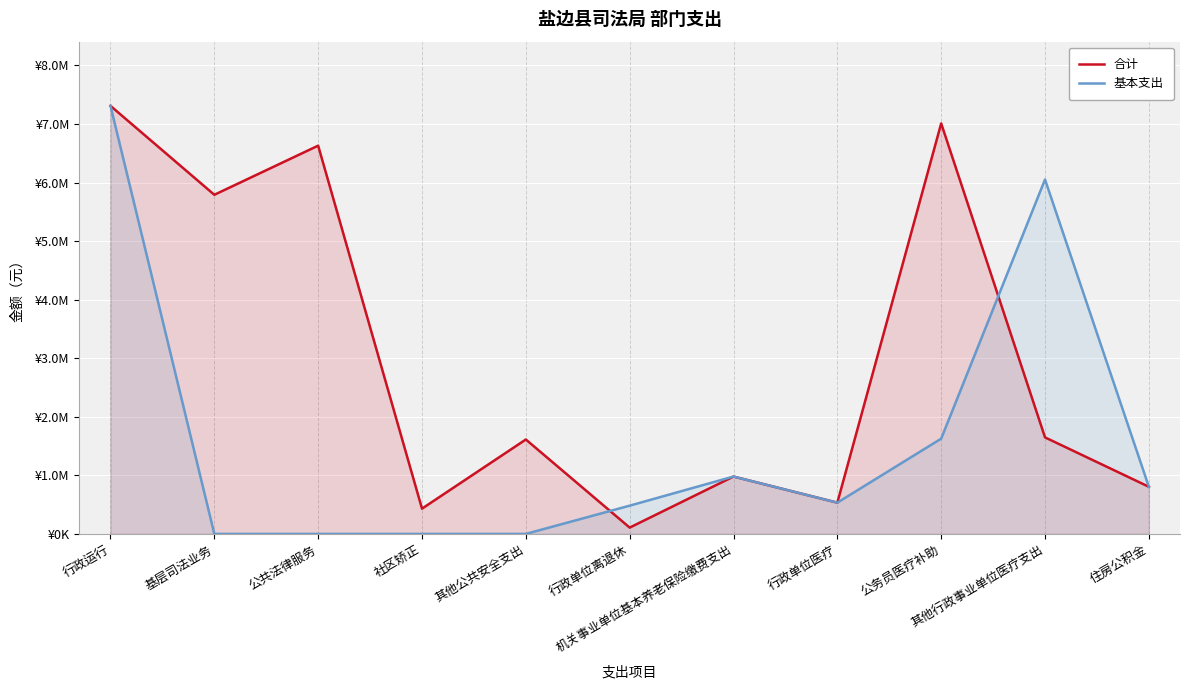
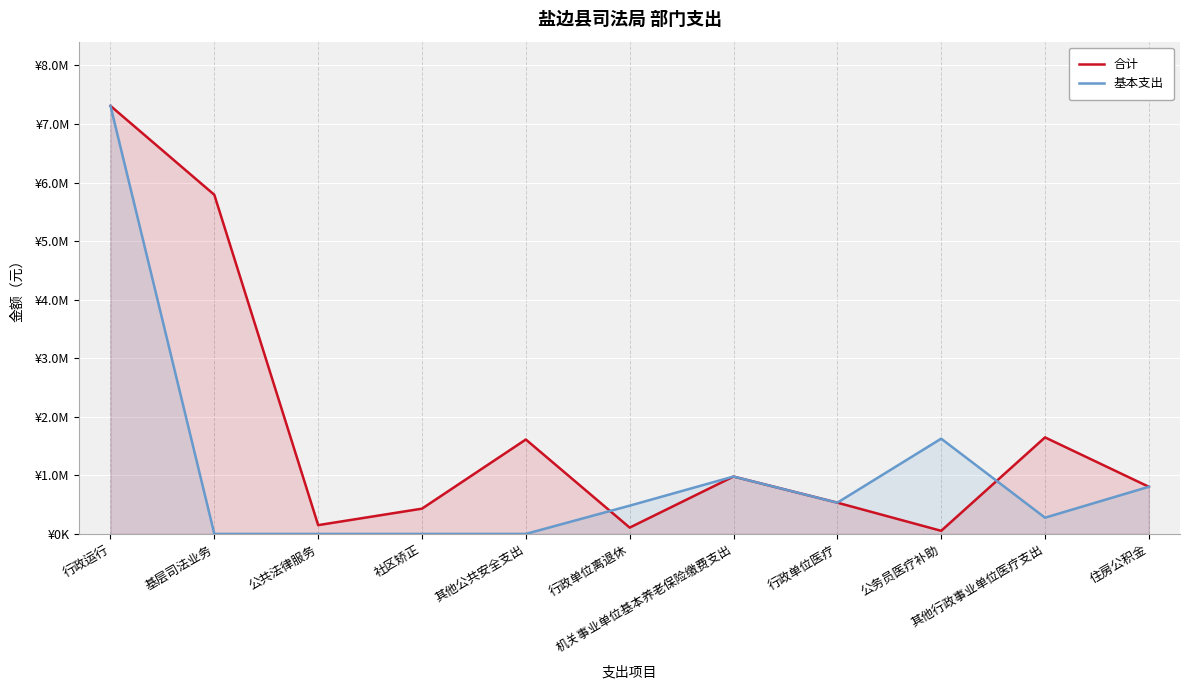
  {
    "合计": {
      "基层司法业务": "¥5800000",
-     "公共法律服务": "¥6600000",
+     "公共法律服务": "¥200000",
      "社区矫正": "¥400000",
      "其他公共安全支出": "¥1600000",
      "行政单位离退休": "¥100000",
-     "公务员医疗补助": "¥7000000",
+     "公务员医疗补助": "¥100000",
      "其他行政事业单位医疗支出": "¥1600000"
    },
    "基本支出": {
      "基层司法业务": "¥0",
      "公共法律服务": "¥0",
      "社区矫正": "¥0",
      "其他公共安全支出": "¥0",
      "行政单位离退休": "¥500000",
      "公务员医疗补助": "¥1600000",
-     "其他行政事业单位医疗支出": "¥6100000"
+     "其他行政事业单位医疗支出": "¥300000"
    }
  }
